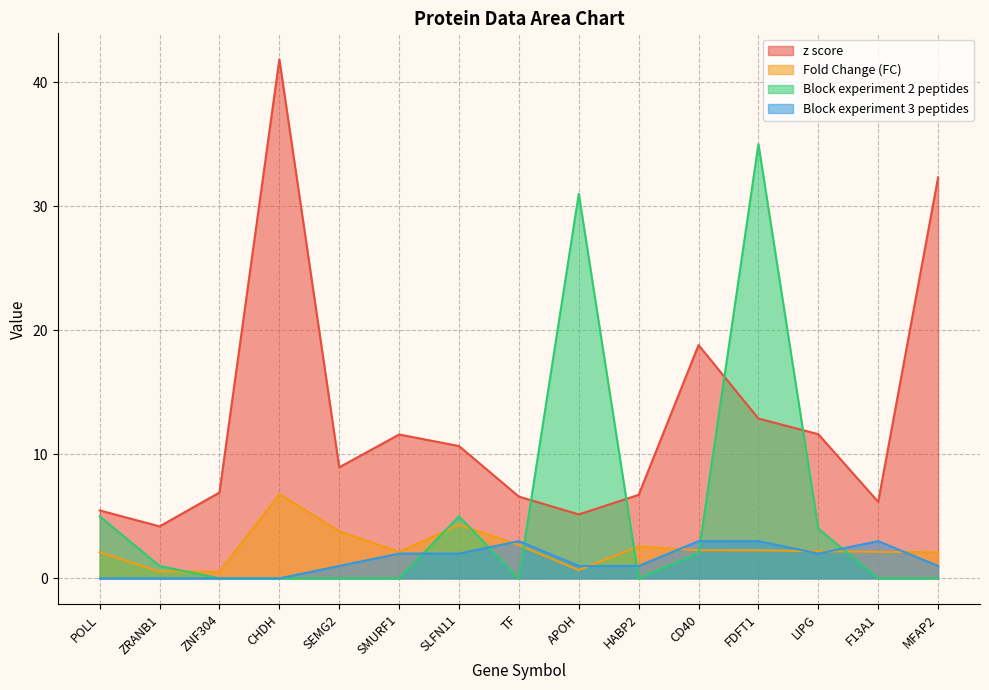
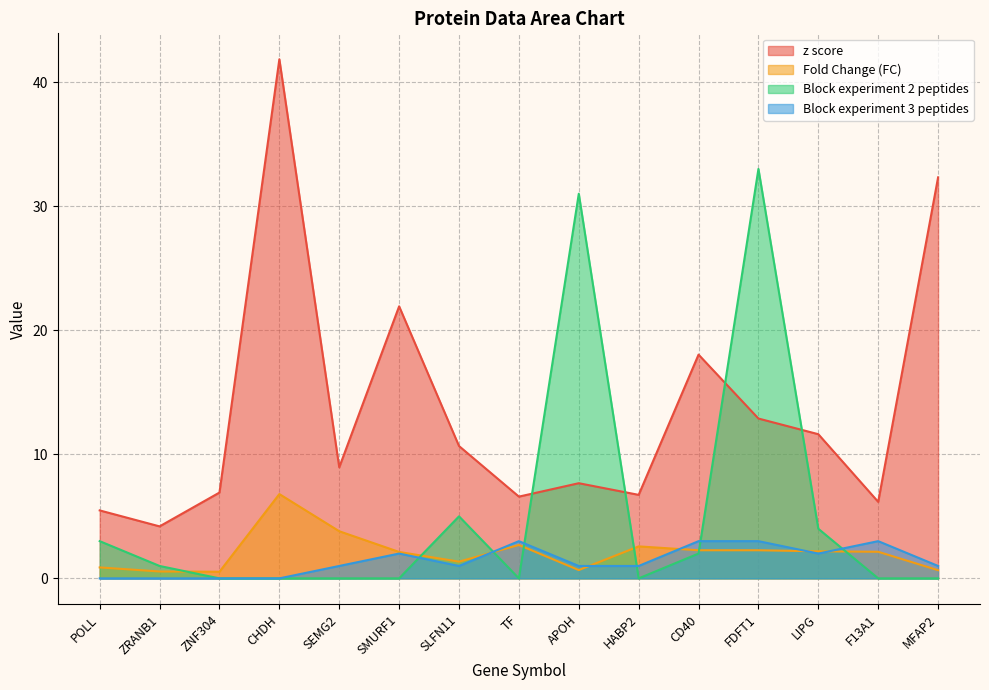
  {
    "z score": {
      "POLL": 5.5,
      "ZRANB1": 4.2,
      "ZNF304": 6.9,
      "CHDH": 41.8,
      "SEMG2": 9.0,
-     "SMURF1": 11.6,
+     "SMURF1": 21.9,
      "SLFN11": 10.7,
      "TF": 6.6,
-     "APOH": 5.2,
+     "APOH": 7.7,
      "HABP2": 6.7,
-     "CD40": 18.8,
+     "CD40": 18.0,
      "FDFT1": 12.9,
      "LIPG": 11.6,
      "F13A1": 6.2,
      "MFAP2": 32.3
    },
    "Fold Change (FC)": {
-     "POLL": 2.1,
+     "POLL": 0.9,
      "ZRANB1": 0.6,
      "ZNF304": 0.5,
      "CHDH": 6.8,
      "SEMG2": 3.8,
-     "SLFN11": 4.3,
+     "SLFN11": 1.3,
      "TF": 2.7,
      "APOH": 0.7,
      "HABP2": 2.6,
      "CD40": 2.3,
      "FDFT1": 2.3,
      "F13A1": 2.1,
-     "MFAP2": 2.1
+     "MFAP2": 0.7
    },
    "Block experiment 2 peptides": {
-     "POLL": 5,
+     "POLL": 3,
      "ZRANB1": 1,
      "SEMG2": 0,
      "SMURF1": 0,
      "SLFN11": 5,
      "TF": 0,
      "APOH": 31,
      "HABP2": 0,
      "CD40": 2,
-     "FDFT1": 35,
+     "FDFT1": 33,
      "LIPG": 4,
      "F13A1": 0,
      "MFAP2": 0
    },
    "Block experiment 3 peptides": {
      "POLL": 0,
      "ZRANB1": 0,
      "SEMG2": 1,
-     "SLFN11": 2,
+     "SLFN11": 1,
      "TF": 3,
      "APOH": 1,
      "HABP2": 1,
      "CD40": 3,
      "FDFT1": 3,
      "F13A1": 3,
      "MFAP2": 1
    }
  }
